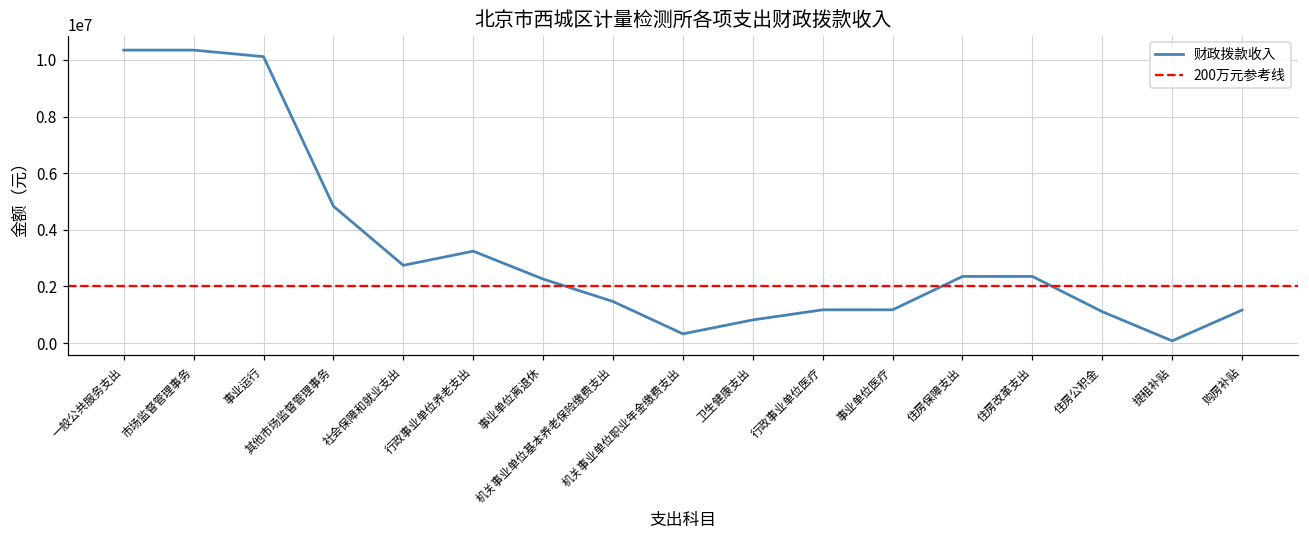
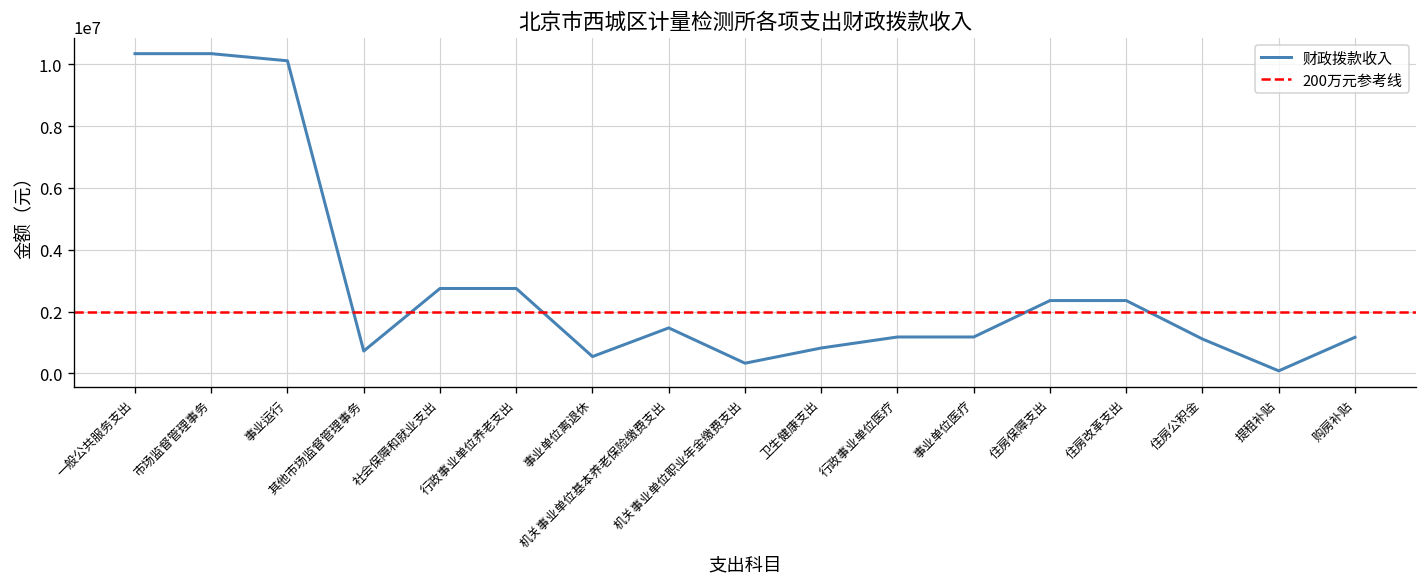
  {
    "一般公共服务支出": 10300000,
    "市场监督管理事务": 10300000,
    "事业运行": 10100000,
-   "其他市场监督管理事务": 4800000,
+   "其他市场监督管理事务": 700000,
    "社会保障和就业支出": 2700000,
-   "行政事业单位养老支出": 3200000,
-   "事业单位离退休": 2300000,
+   "行政事业单位养老支出": 2700000,
+   "事业单位离退休": 500000,
    "机关事业单位基本养老保险缴费支出": 1500000,
    "机关事业单位职业年金缴费支出": 300000,
    "卫生健康支出": 800000,
    "行政事业单位医疗": 1200000,
    "事业单位医疗": 1200000,
    "住房保障支出": 2400000,
    "住房改革支出": 2400000,
    "住房公积金": 1100000,
    "提租补贴": 100000,
    "购房补贴": 1200000
  }
